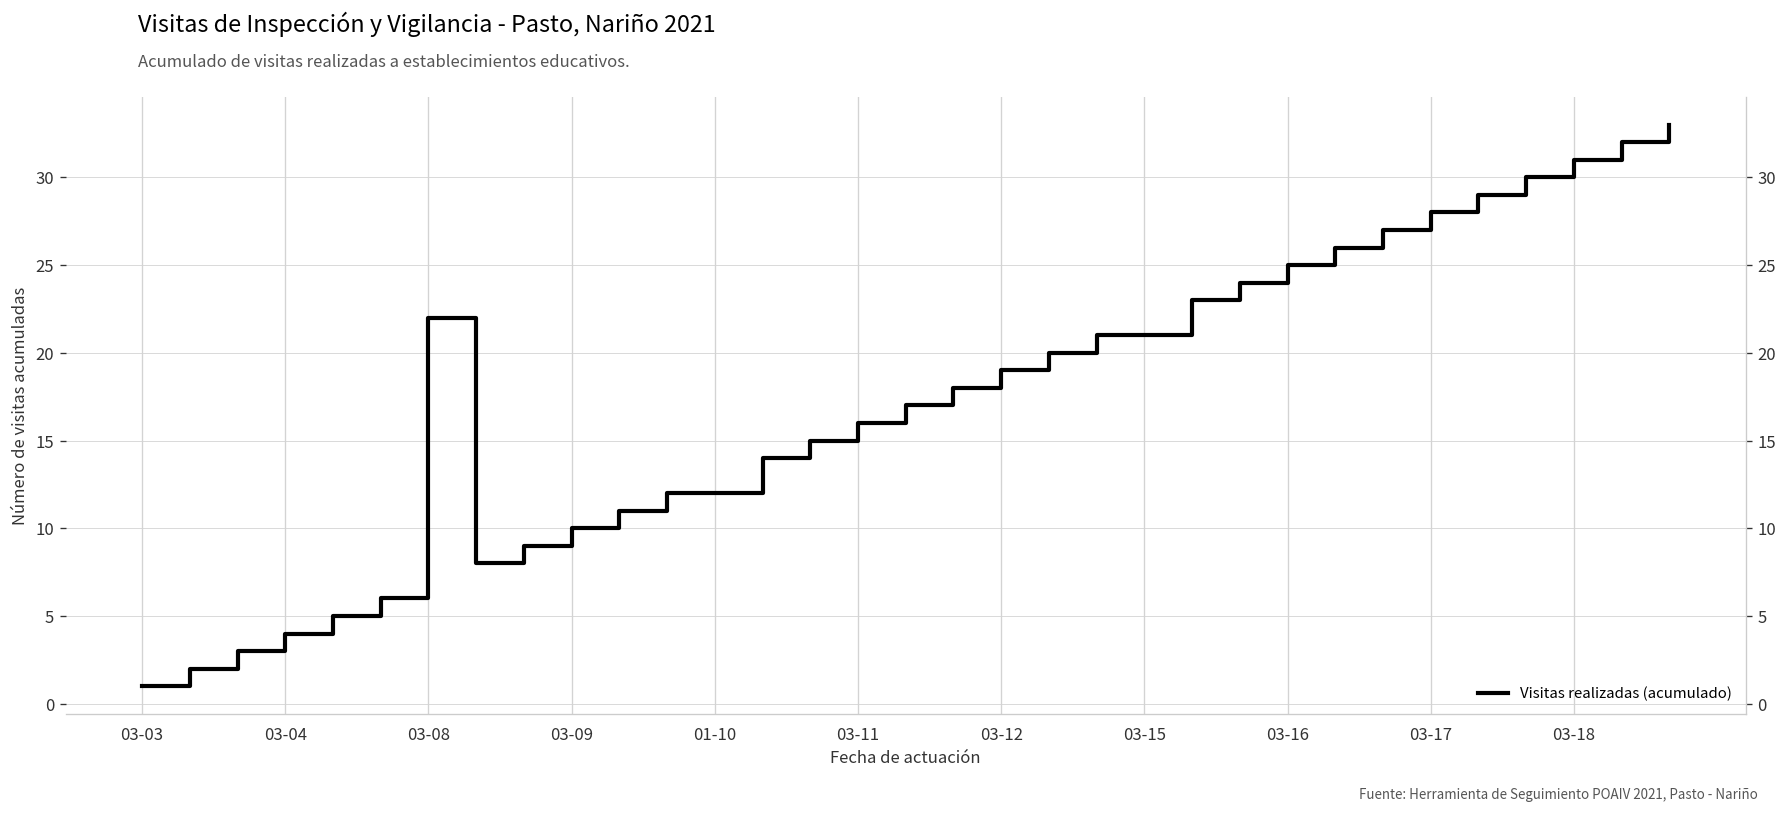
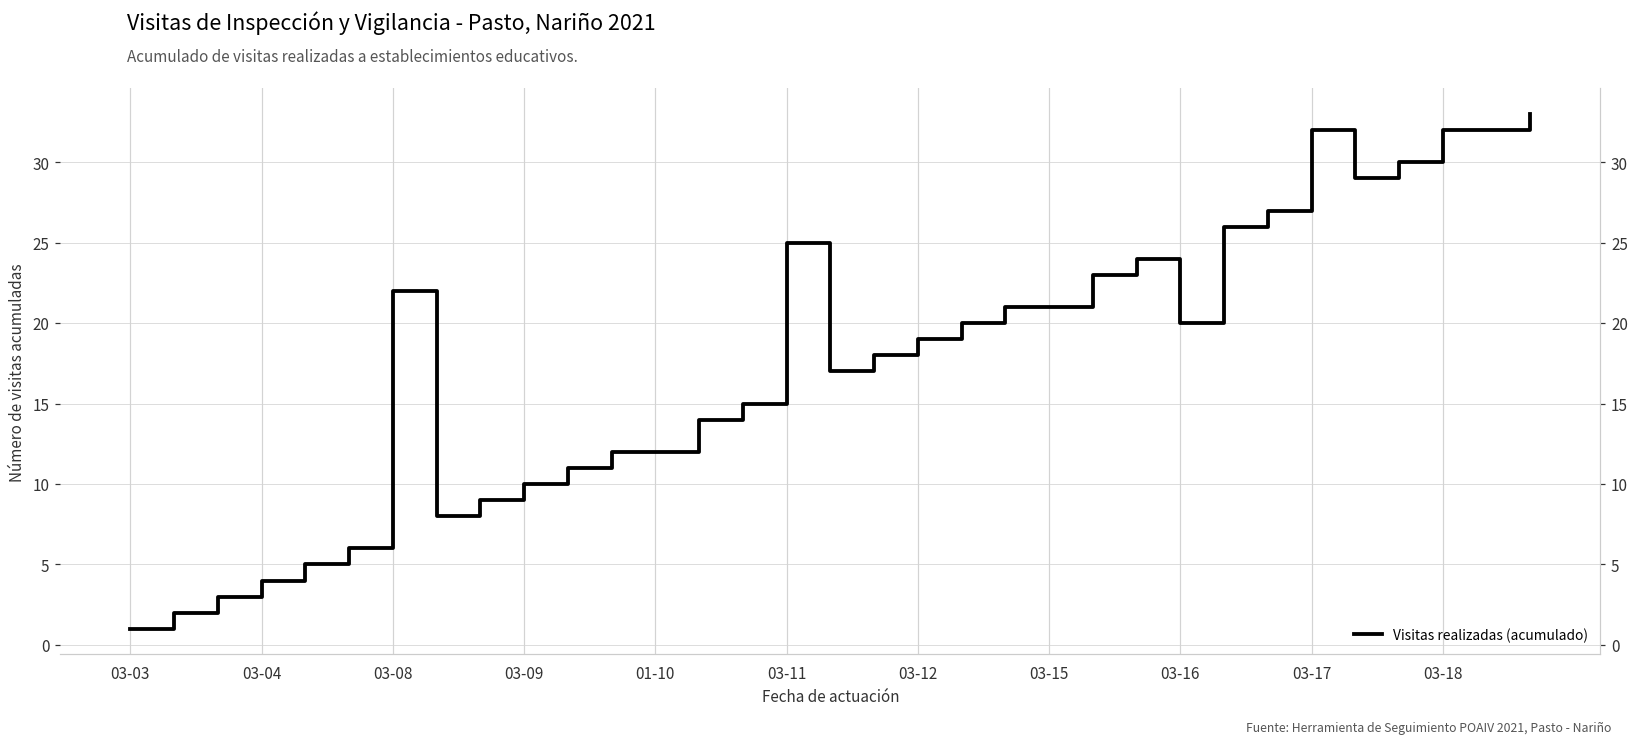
  {
    "03-03": 1,
    "03-04": 4,
    "03-08": 22,
    "03-09": 10,
    "01-10": 12,
-   "03-11": 16,
+   "03-11": 25,
    "03-12": 19,
    "03-15": 21,
-   "03-16": 25,
-   "03-17": 28,
-   "03-18": 31
+   "03-16": 20,
+   "03-17": 32,
+   "03-18": 32
  }
